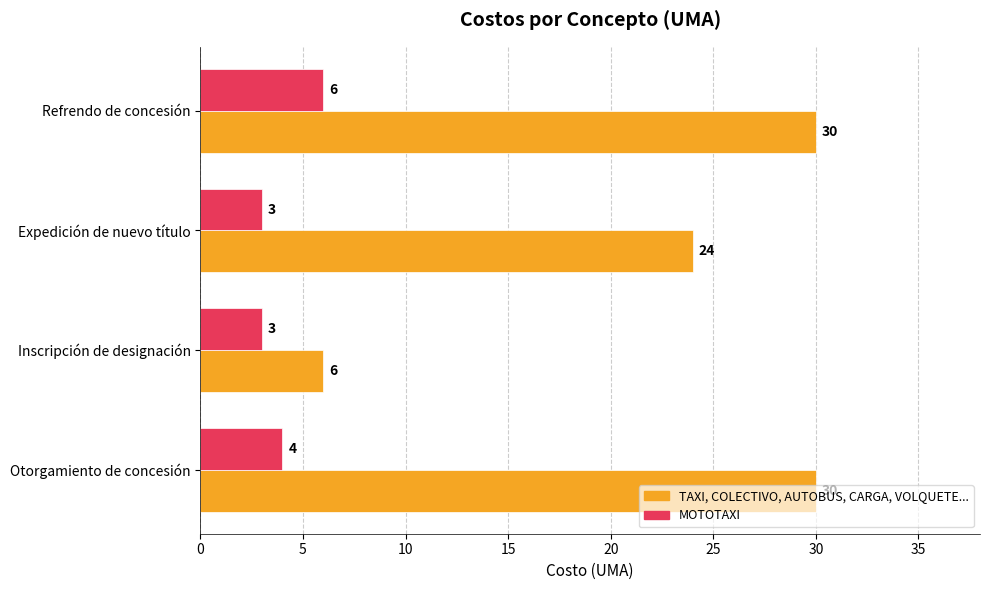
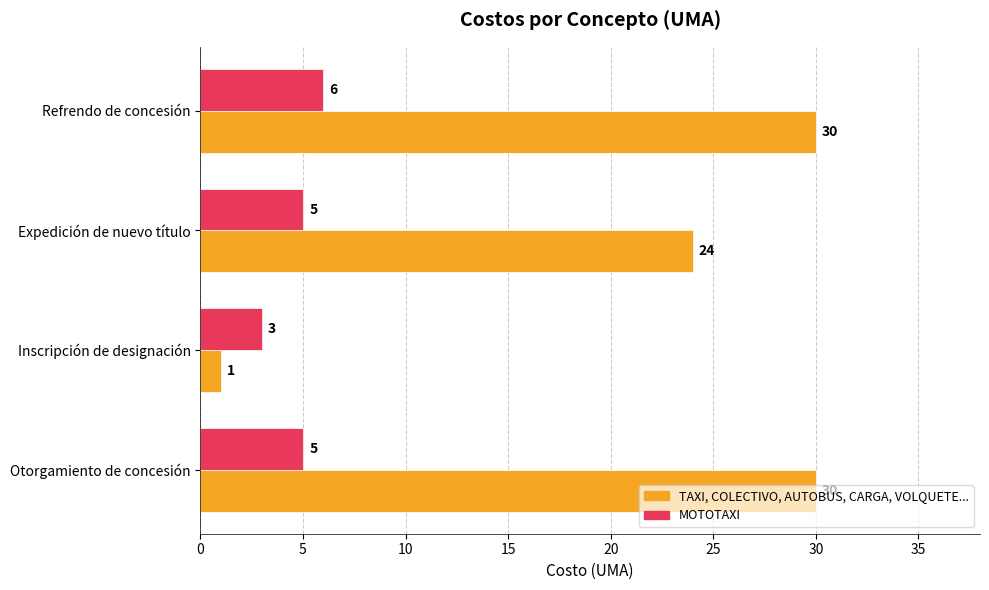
  {
    "TAXI, COLECTIVO, AUTOBUS, CARGA, VOLQUETE...": {
      "Refrendo de concesión": 30,
      "Expedición de nuevo título": 24,
-     "Inscripción de designación": 6
+     "Inscripción de designación": 1
    },
    "MOTOTAXI": {
      "Refrendo de concesión": 6,
-     "Expedición de nuevo título": 3,
+     "Expedición de nuevo título": 5,
      "Inscripción de designación": 3,
-     "Otorgamiento de concesión": 4
+     "Otorgamiento de concesión": 5
    }
  }
